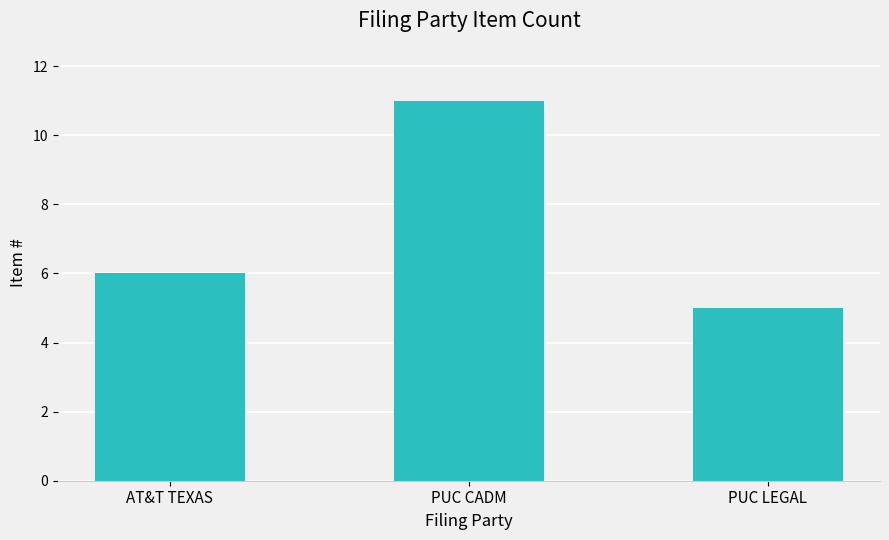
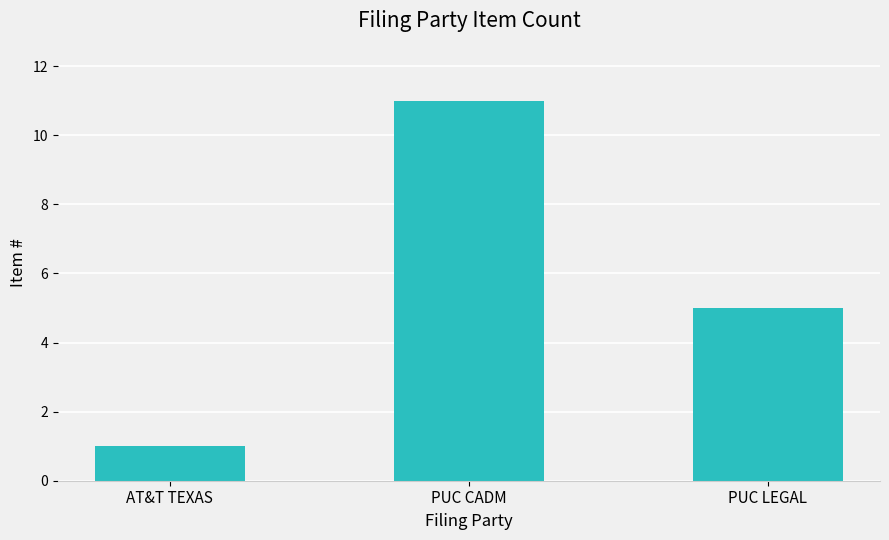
  {
-   "AT&T TEXAS": 6,
+   "AT&T TEXAS": 1,
    "PUC CADM": 11,
    "PUC LEGAL": 5
  }
